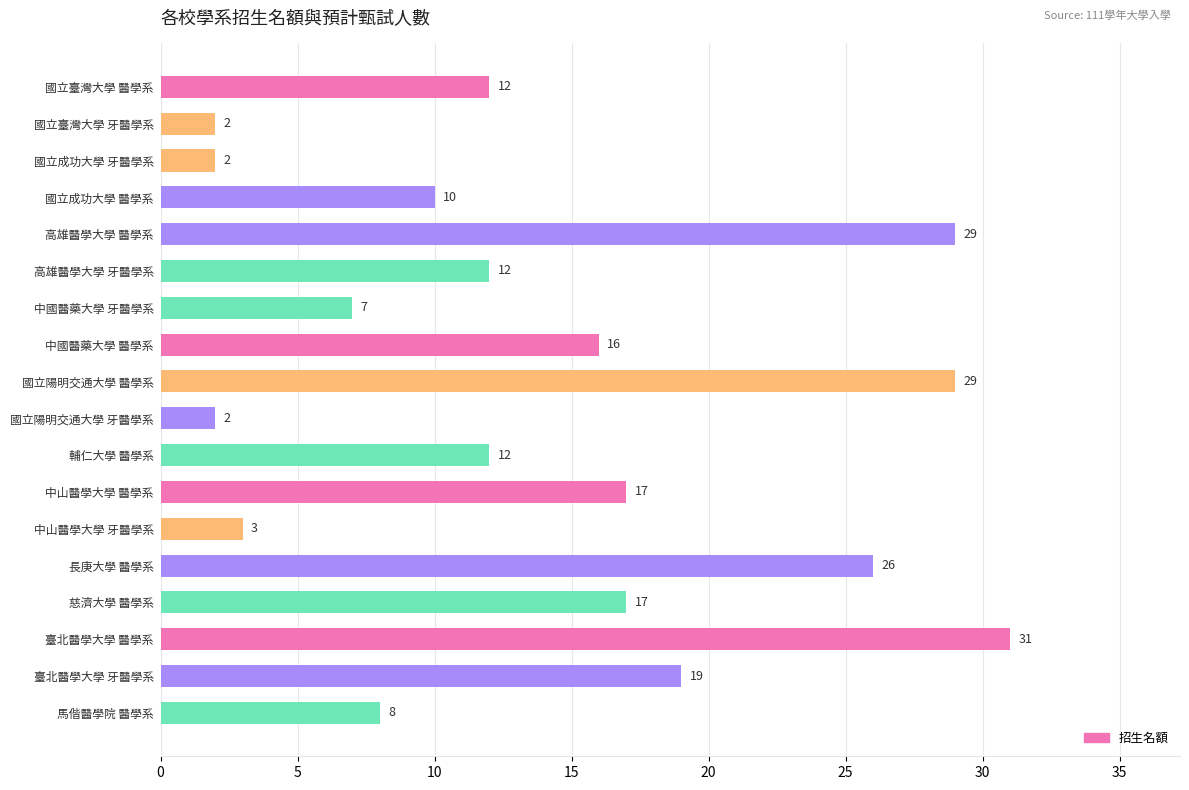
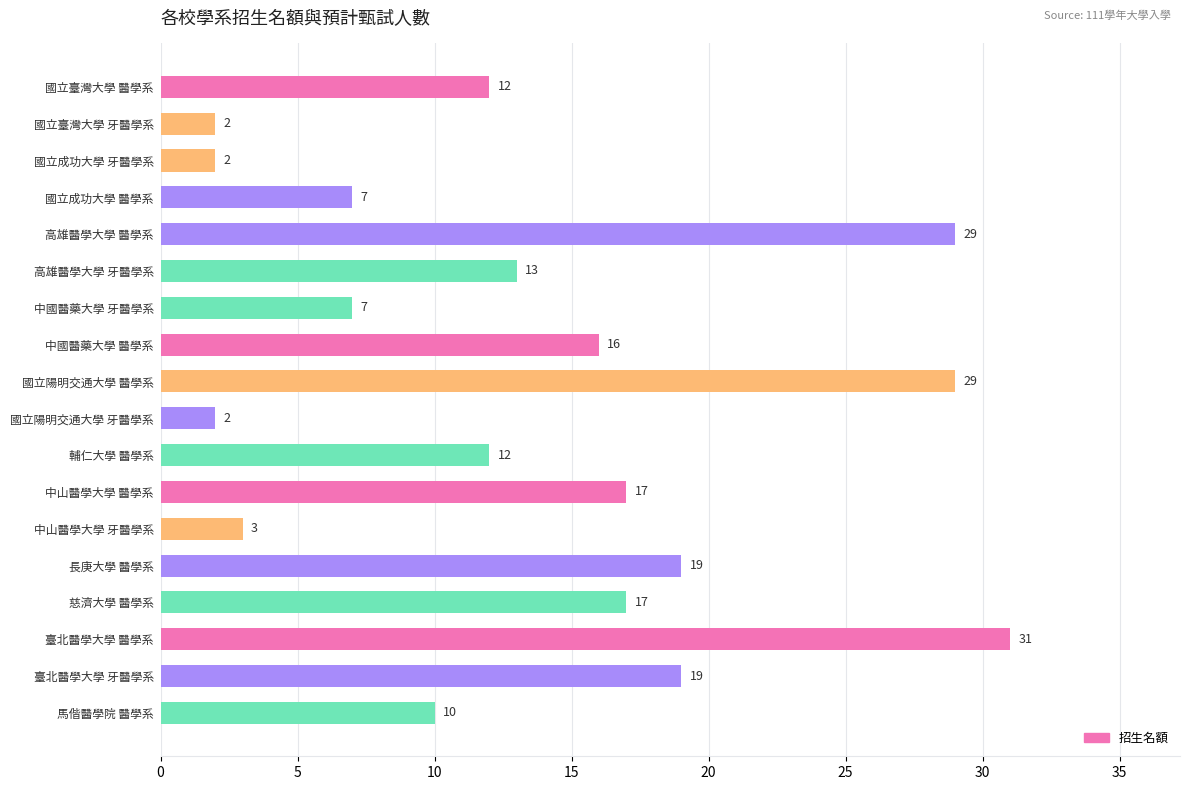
  {
    "國立臺灣大學 醫學系": 12,
    "國立臺灣大學 牙醫學系": 2,
    "國立成功大學 牙醫學系": 2,
-   "國立成功大學 醫學系": 10,
+   "國立成功大學 醫學系": 7,
    "高雄醫學大學 醫學系": 29,
-   "高雄醫學大學 牙醫學系": 12,
+   "高雄醫學大學 牙醫學系": 13,
    "中國醫藥大學 牙醫學系": 7,
    "中國醫藥大學 醫學系": 16,
    "國立陽明交通大學 醫學系": 29,
    "國立陽明交通大學 牙醫學系": 2,
    "輔仁大學 醫學系": 12,
    "中山醫學大學 醫學系": 17,
    "中山醫學大學 牙醫學系": 3,
-   "長庚大學 醫學系": 26,
+   "長庚大學 醫學系": 19,
    "慈濟大學 醫學系": 17,
    "臺北醫學大學 醫學系": 31,
    "臺北醫學大學 牙醫學系": 19,
-   "馬偕醫學院 醫學系": 8
+   "馬偕醫學院 醫學系": 10
  }
